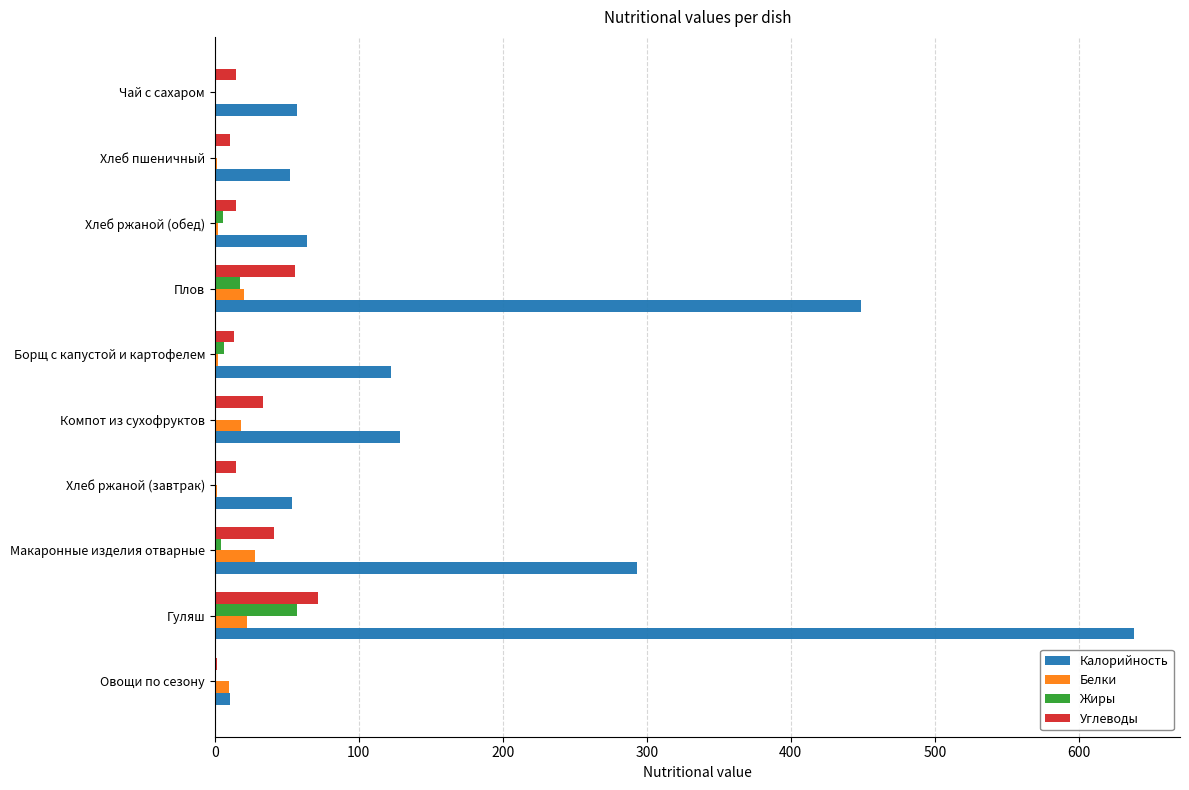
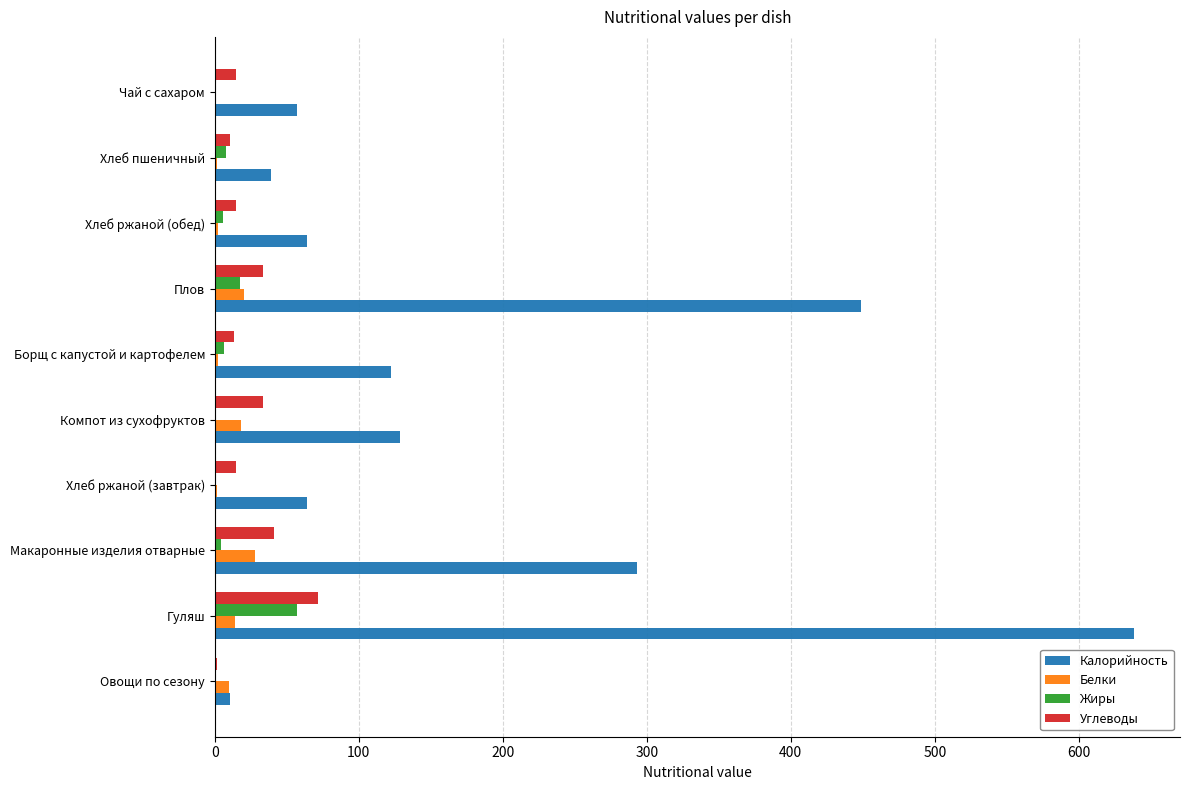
  {
    "Калорийность": {
      "Чай с сахаром": 57,
-     "Хлеб пшеничный": 52,
+     "Хлеб пшеничный": 39,
      "Хлеб ржаной (обед)": 64,
      "Плов": 448,
      "Борщ с капустой и картофелем": 122,
      "Компот из сухофруктов": 129,
-     "Хлеб ржаной (завтрак)": 54,
+     "Хлеб ржаной (завтрак)": 64,
      "Макаронные изделия отварные": 293,
      "Гуляш": 638,
      "Овощи по сезону": 11
    },
    "Белки": {
      "Хлеб ржаной (обед)": 2,
      "Плов": 20,
      "Борщ с капустой и картофелем": 2,
      "Компот из сухофруктов": 18,
      "Макаронные изделия отварные": 28,
-     "Гуляш": 22,
+     "Гуляш": 14,
      "Овощи по сезону": 10
    },
    "Жиры": {
      "Чай с сахаром": 0,
-     "Хлеб пшеничный": 0,
+     "Хлеб пшеничный": 8,
      "Хлеб ржаной (обед)": 6,
      "Плов": 17,
      "Борщ с капустой и картофелем": 7,
      "Компот из сухофруктов": 0,
      "Макаронные изделия отварные": 4,
      "Гуляш": 57
    },
    "Углеводы": {
      "Чай с сахаром": 15,
      "Хлеб пшеничный": 10,
      "Хлеб ржаной (обед)": 15,
-     "Плов": 56,
+     "Плов": 33,
      "Борщ с капустой и картофелем": 13,
      "Компот из сухофруктов": 34,
      "Хлеб ржаной (завтрак)": 15,
      "Макаронные изделия отварные": 41,
      "Гуляш": 72
    }
  }
